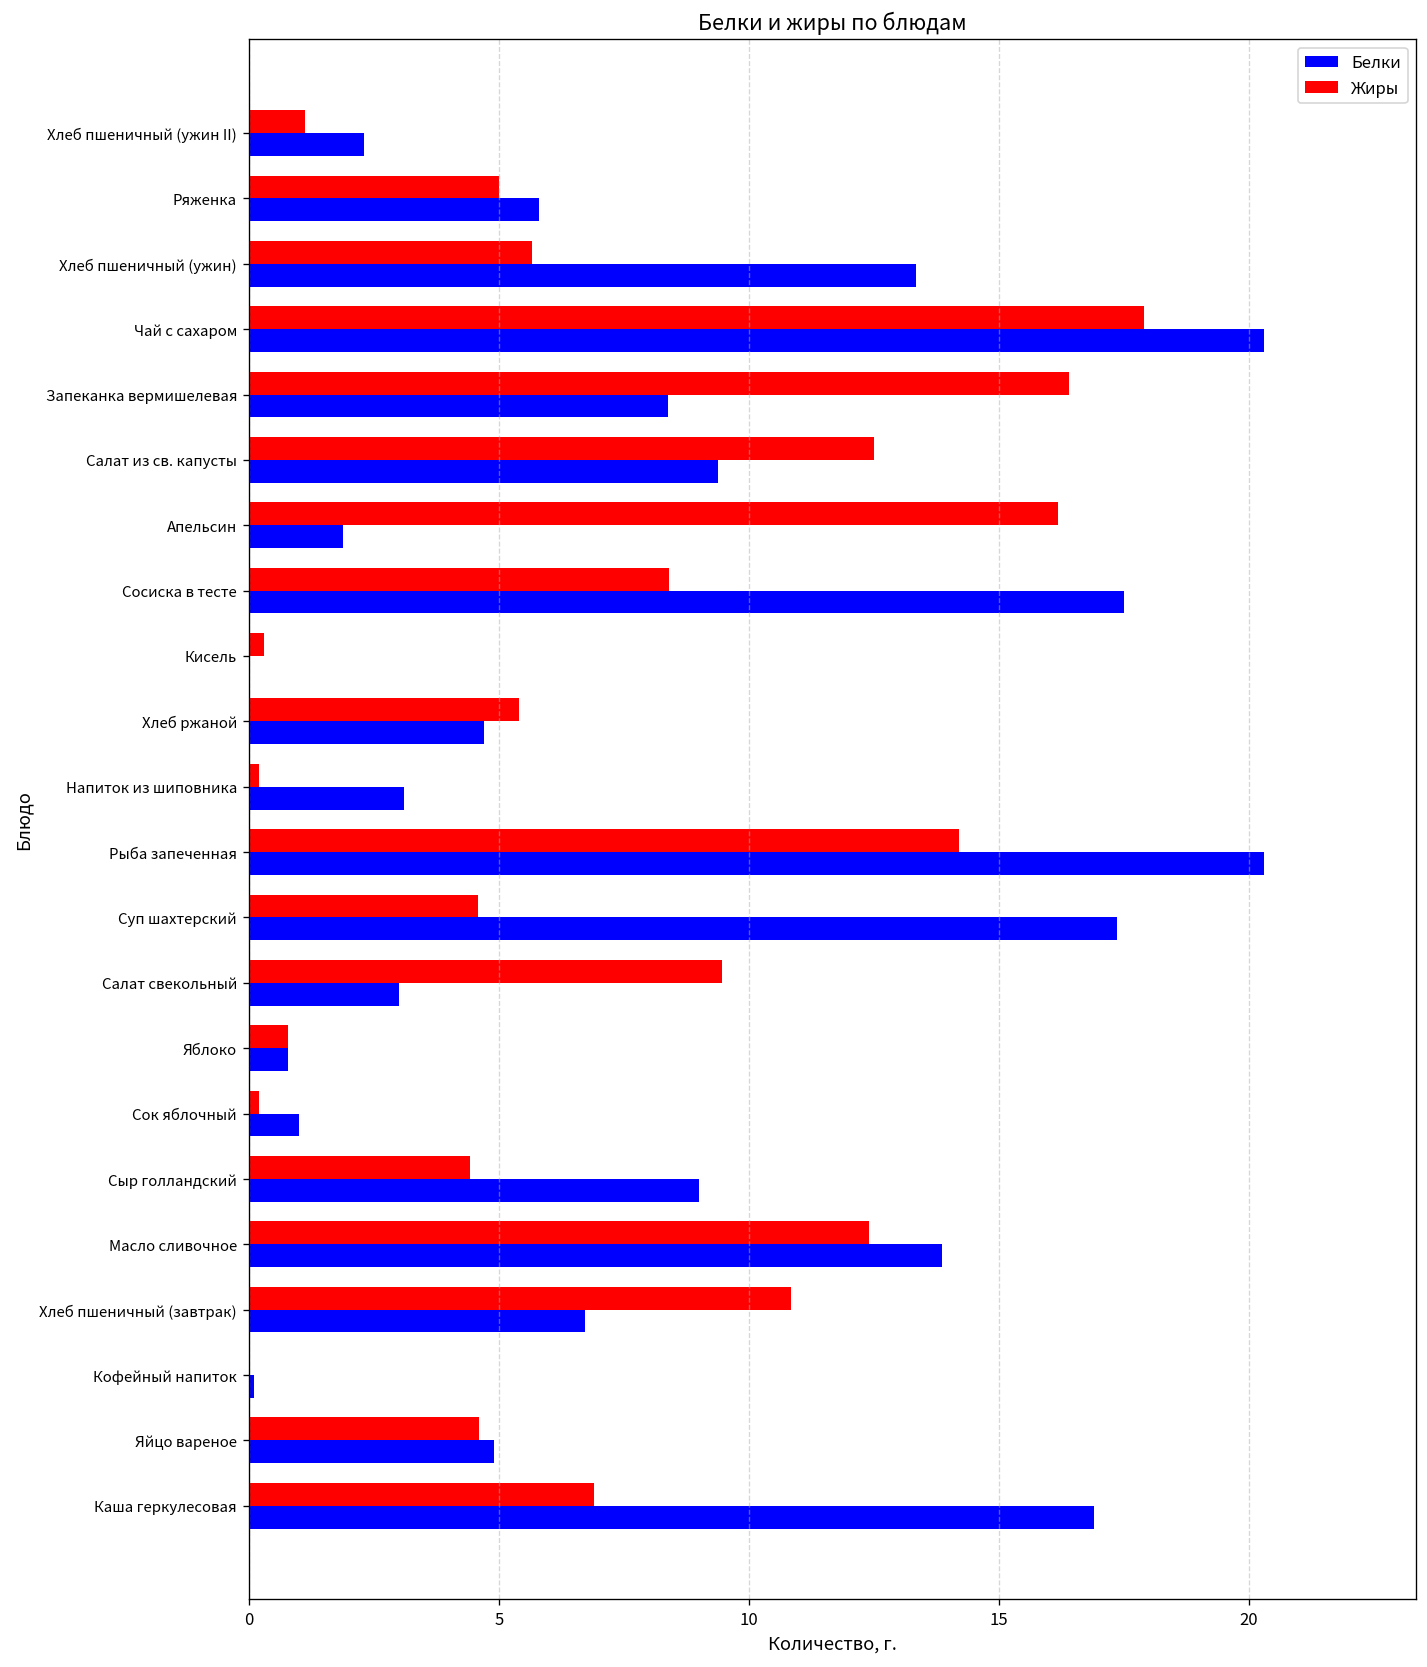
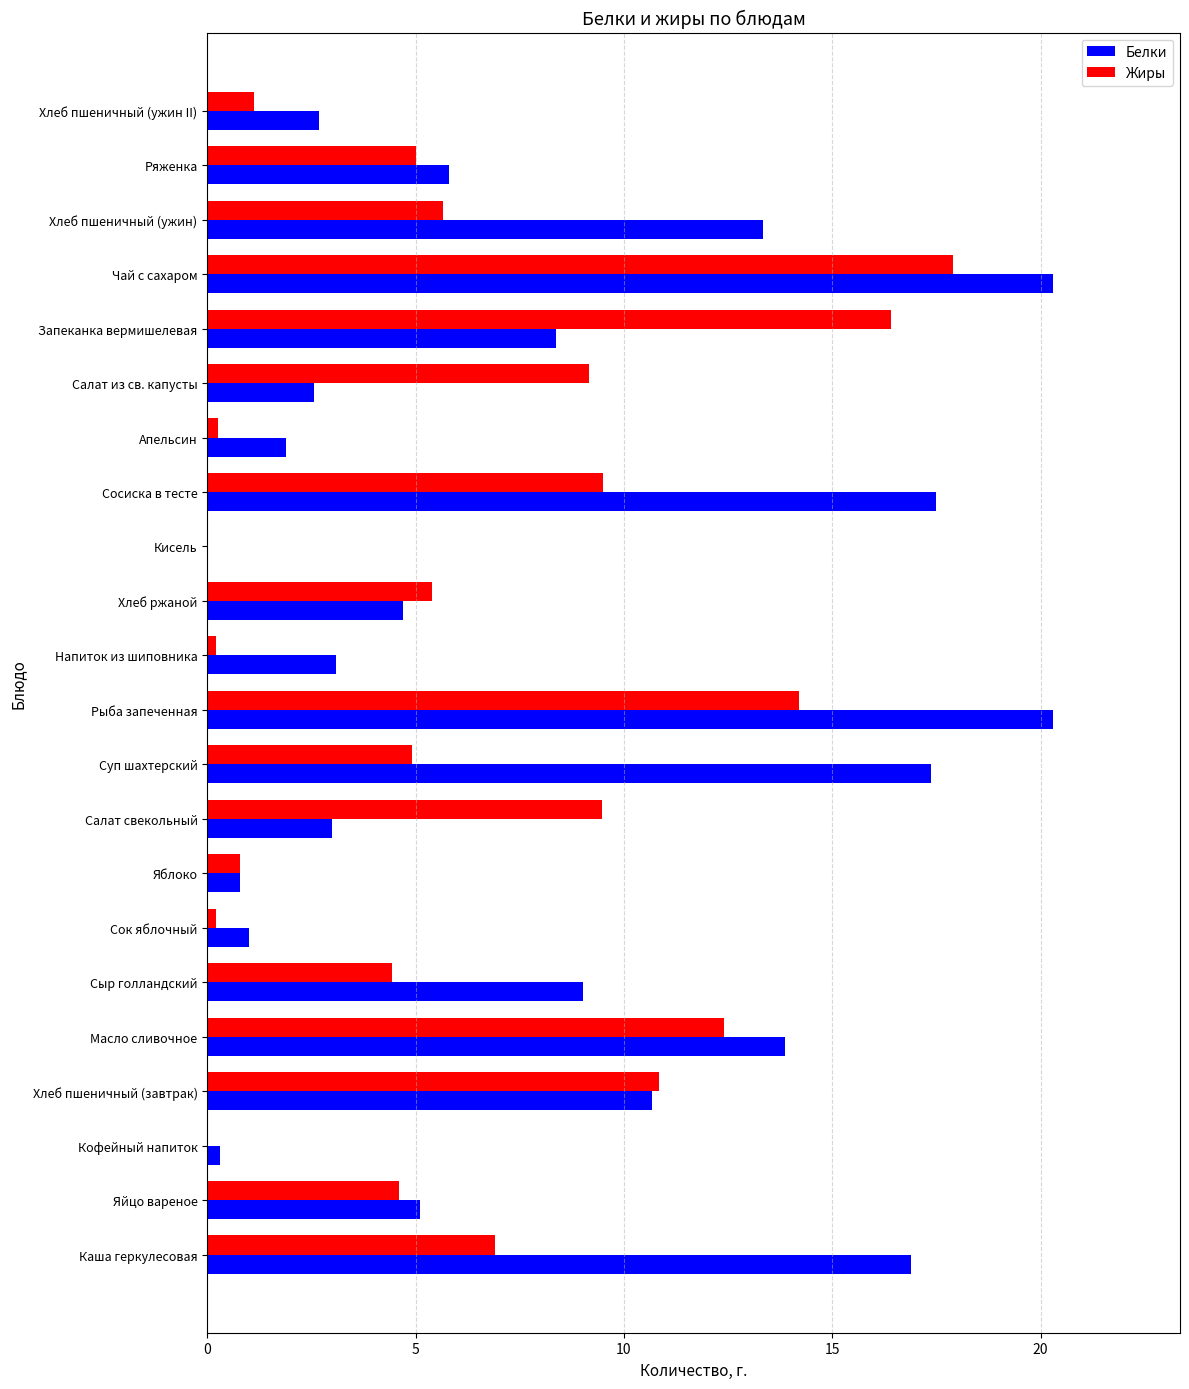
  {
    "Белки": {
-     "Хлеб пшеничный (ужин II)": 2.3,
+     "Хлеб пшеничный (ужин II)": 2.7,
      "Ряженка": 5.8,
      "Хлеб пшеничный (ужин)": 13.3,
      "Чай с сахаром": 20.3,
      "Запеканка вермишелевая": 8.4,
-     "Салат из св. капусты": 9.4,
+     "Салат из св. капусты": 2.6,
      "Апельсин": 1.9,
      "Сосиска в тесте": 17.5,
      "Кисель": 0.0,
      "Хлеб ржаной": 4.7,
      "Напиток из шиповника": 3.1,
      "Рыба запеченная": 20.3,
      "Суп шахтерский": 17.4,
      "Салат свекольный": 3.0,
      "Яблоко": 0.8,
      "Сок яблочный": 1.0,
      "Сыр голландский": 9.0,
      "Масло сливочное": 13.9,
-     "Хлеб пшеничный (завтрак)": 6.7,
-     "Кофейный напиток": 0.1,
-     "Яйцо вареное": 4.9,
+     "Хлеб пшеничный (завтрак)": 10.7,
+     "Кофейный напиток": 0.3,
+     "Яйцо вареное": 5.1,
      "Каша геркулесовая": 16.9
    },
    "Жиры": {
      "Хлеб пшеничный (ужин II)": 1.1,
      "Ряженка": 5.0,
      "Хлеб пшеничный (ужин)": 5.7,
      "Чай с сахаром": 17.9,
      "Запеканка вермишелевая": 16.4,
-     "Салат из св. капусты": 12.5,
-     "Апельсин": 16.2,
-     "Сосиска в тесте": 8.4,
-     "Кисель": 0.3,
+     "Салат из св. капусты": 9.2,
+     "Апельсин": 0.3,
+     "Сосиска в тесте": 9.5,
+     "Кисель": 0.0,
      "Хлеб ржаной": 5.4,
      "Напиток из шиповника": 0.2,
      "Рыба запеченная": 14.2,
-     "Суп шахтерский": 4.6,
+     "Суп шахтерский": 4.9,
      "Салат свекольный": 9.5,
      "Яблоко": 0.8,
      "Сок яблочный": 0.2,
      "Сыр голландский": 4.4,
      "Масло сливочное": 12.4,
      "Хлеб пшеничный (завтрак)": 10.9,
      "Яйцо вареное": 4.6,
      "Каша геркулесовая": 6.9
    }
  }
